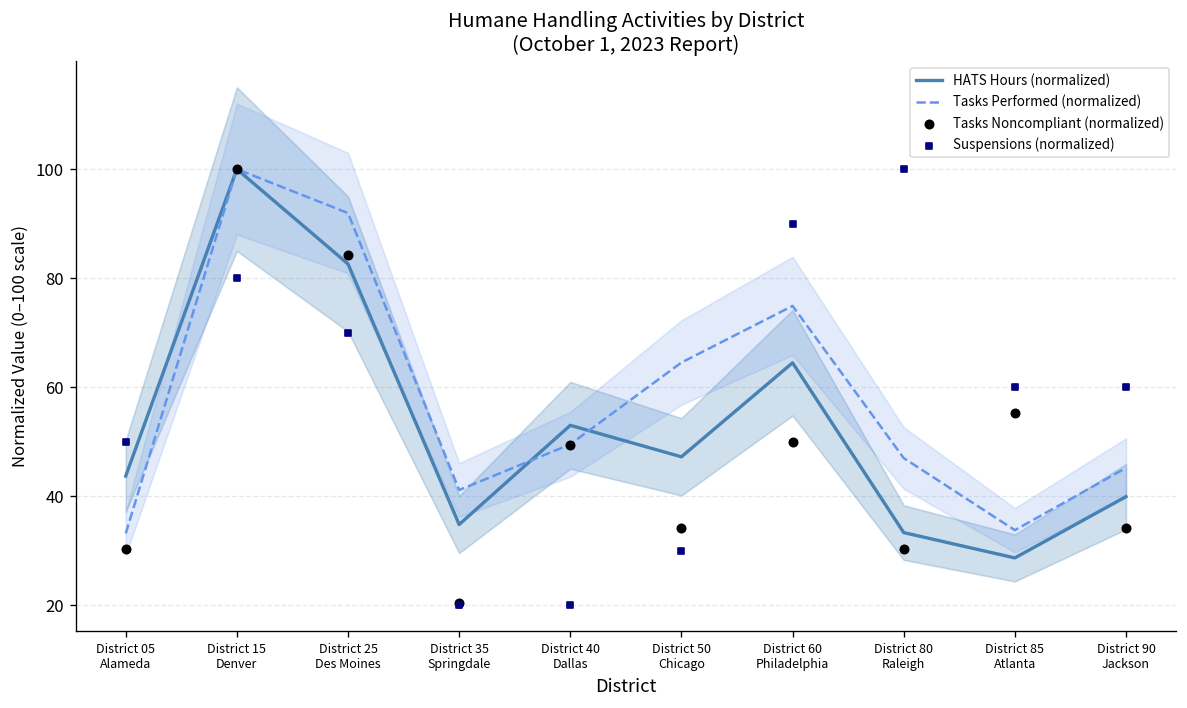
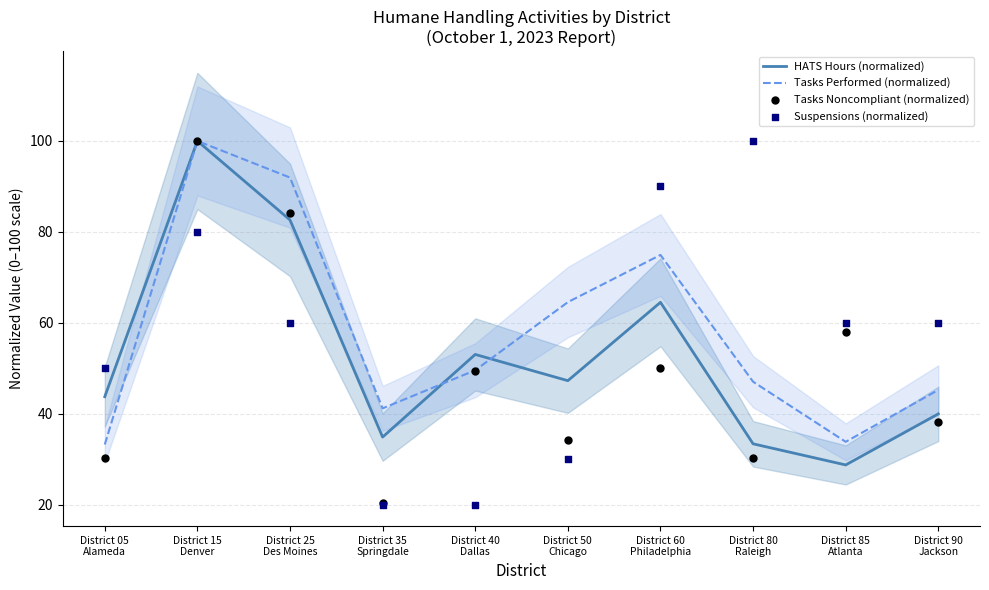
  {
    "Tasks Noncompliant (normalized)": {
-     "District 85 Atlanta": 55,
-     "District 90 Jackson": 34
+     "District 85 Atlanta": 58,
+     "District 90 Jackson": 38
    },
    "Suspensions (normalized)": {
-     "District 25 Des Moines": 70
+     "District 25 Des Moines": 60
    }
  }
